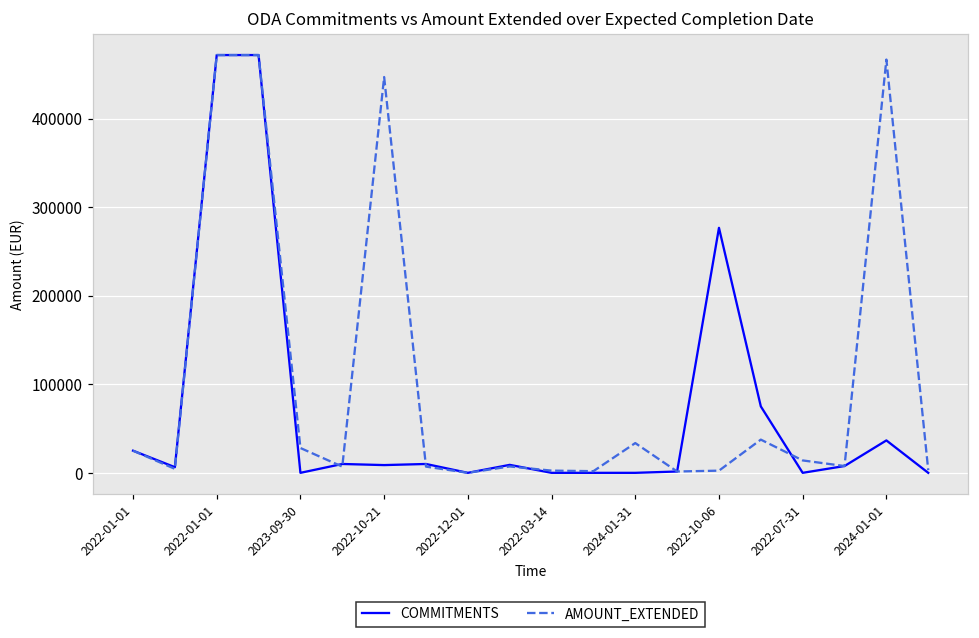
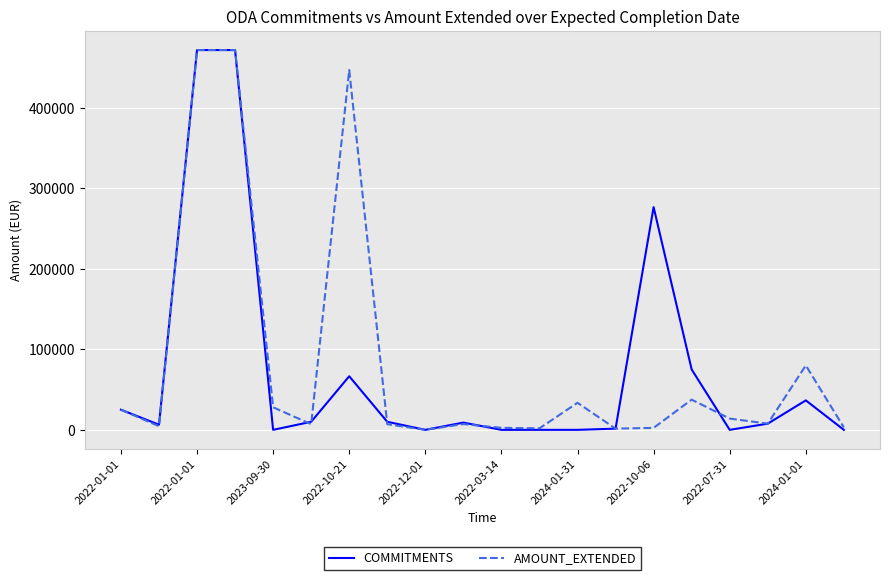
  {
    "COMMITMENTS": {
      "2023-09-30": 0,
-     "2022-10-21": 10000,
+     "2022-10-21": 70000,
      "2024-01-31": 0,
      "2022-10-06": 280000,
      "2022-07-31": 0,
      "2024-01-01": 40000
    },
    "AMOUNT_EXTENDED": {
      "2023-09-30": 30000,
      "2022-10-21": 450000,
      "2024-01-31": 30000,
      "2022-10-06": 0,
      "2022-07-31": 10000,
-     "2024-01-01": 470000
+     "2024-01-01": 80000
    }
  }
